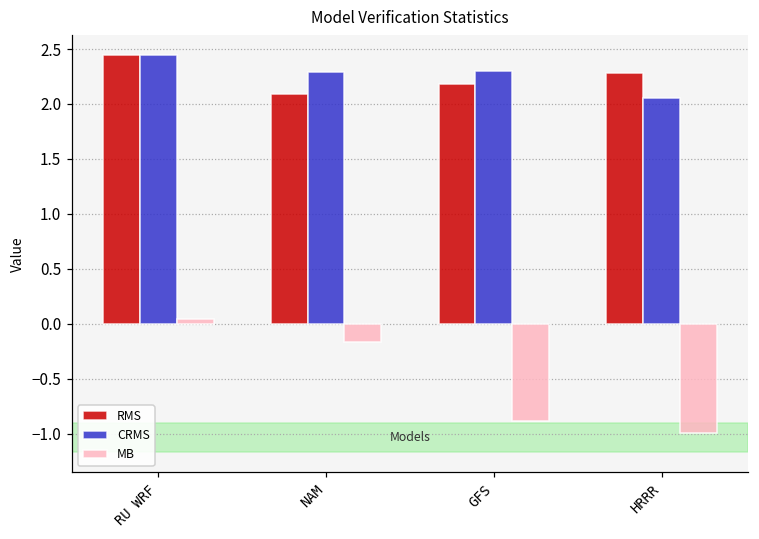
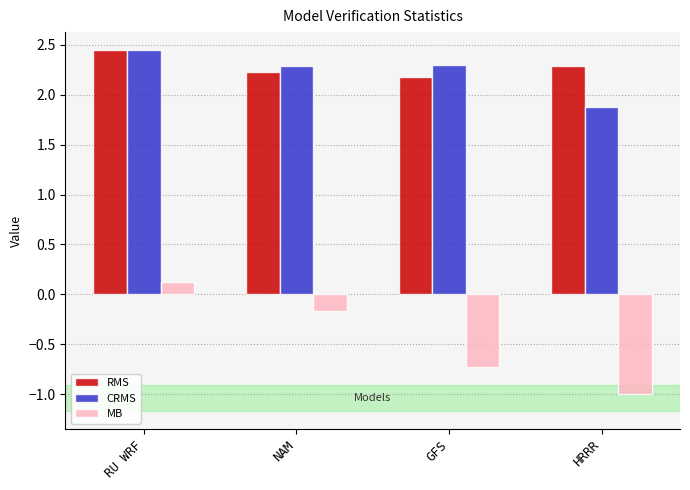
  {
    "RMS": {
      "RU WRF": 2.4,
-     "NAM": 2.1,
+     "NAM": 2.2,
      "GFS": 2.2,
      "HRRR": 2.3
    },
    "CRMS": {
      "RU WRF": 2.4,
      "NAM": 2.3,
      "GFS": 2.3,
-     "HRRR": 2.1
+     "HRRR": 1.9
    },
    "MB": {
-     "RU WRF": 0.0,
+     "RU WRF": 0.1,
      "NAM": -0.2,
-     "GFS": -0.9,
+     "GFS": -0.7,
      "HRRR": -1.0
    }
  }
